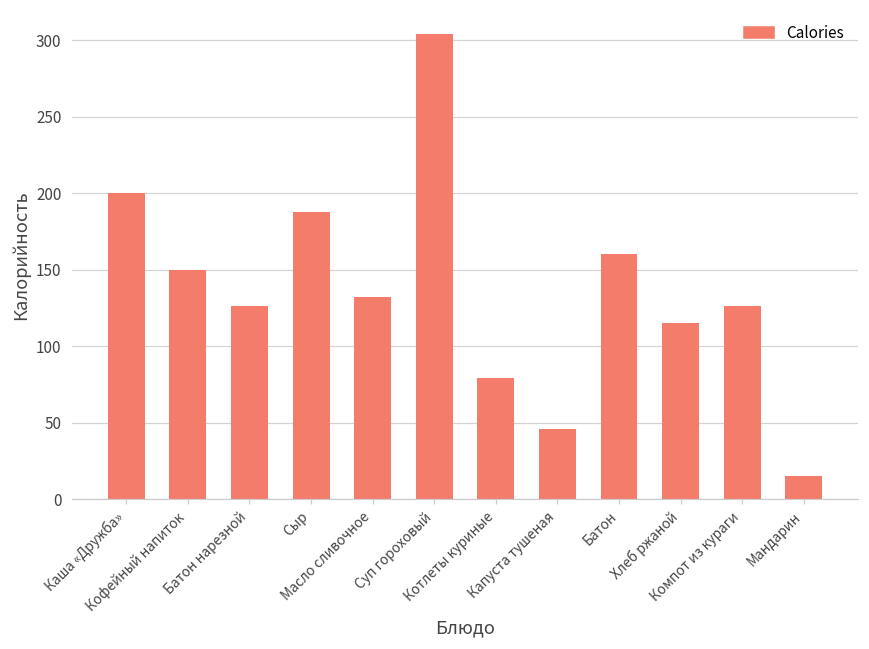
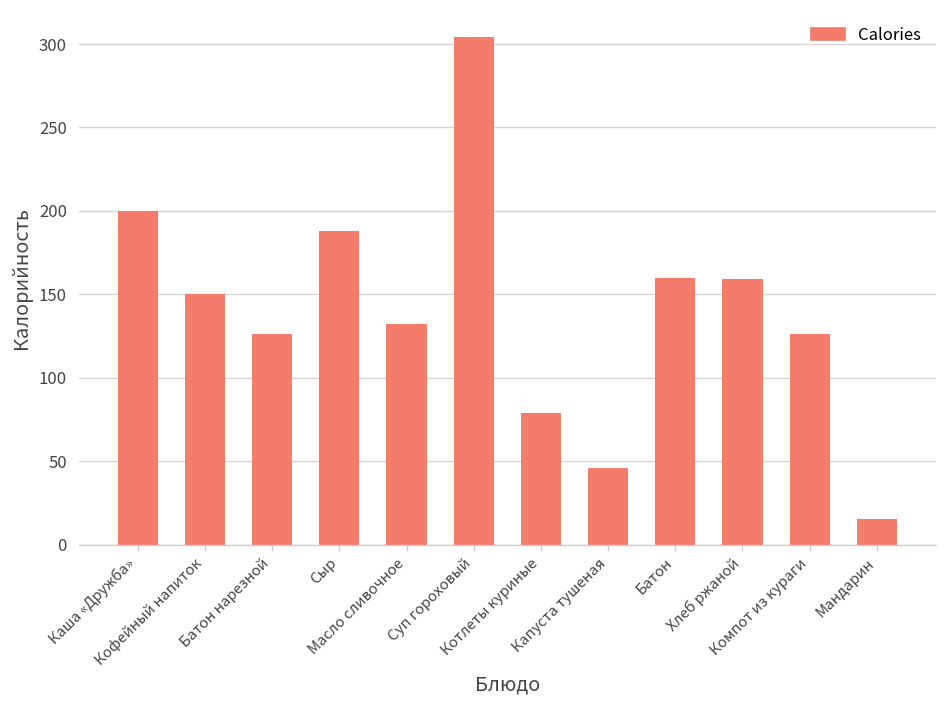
  {
    "Каша «Дружба»": 200,
    "Кофейный напиток": 150,
    "Батон нарезной": 126,
    "Сыр": 188,
    "Масло сливочное": 132,
    "Суп гороховый": 304,
    "Котлеты куриные": 79,
    "Капуста тушеная": 46,
    "Батон": 160,
-   "Хлеб ржаной": 115,
+   "Хлеб ржаной": 159,
    "Компот из кураги": 126,
    "Мандарин": 15
  }
